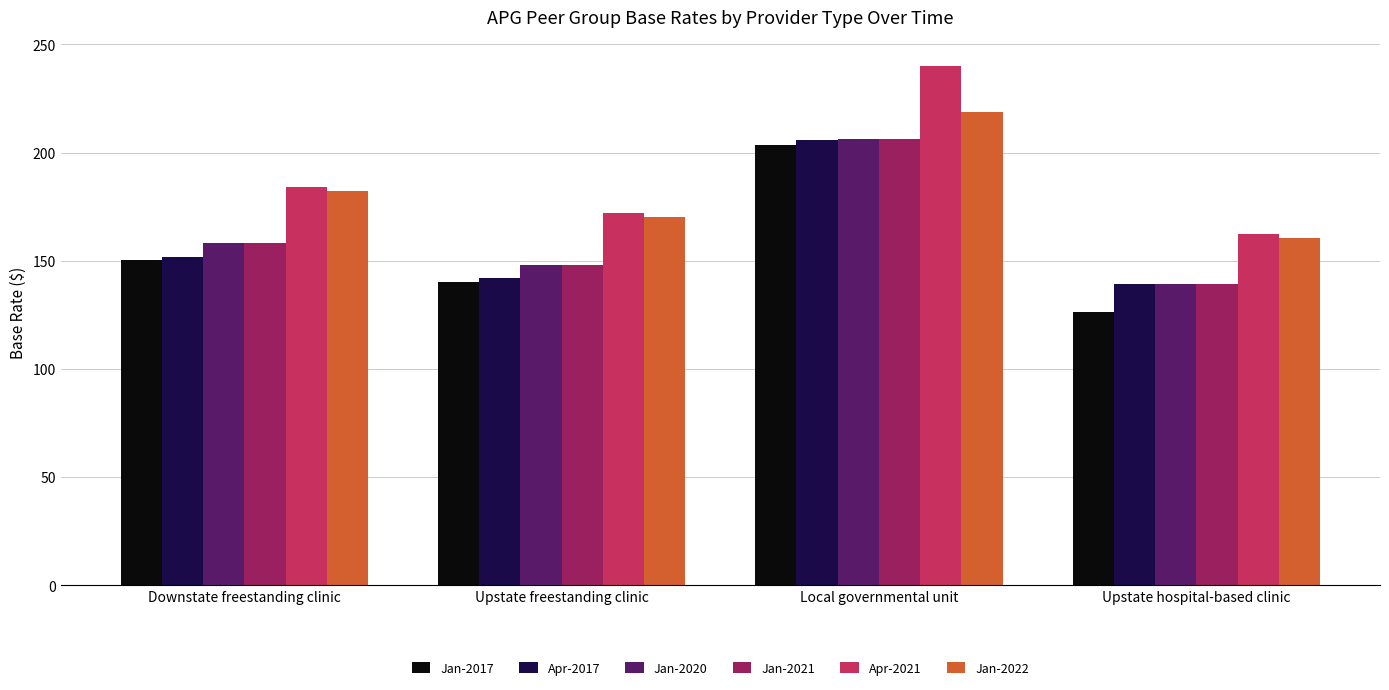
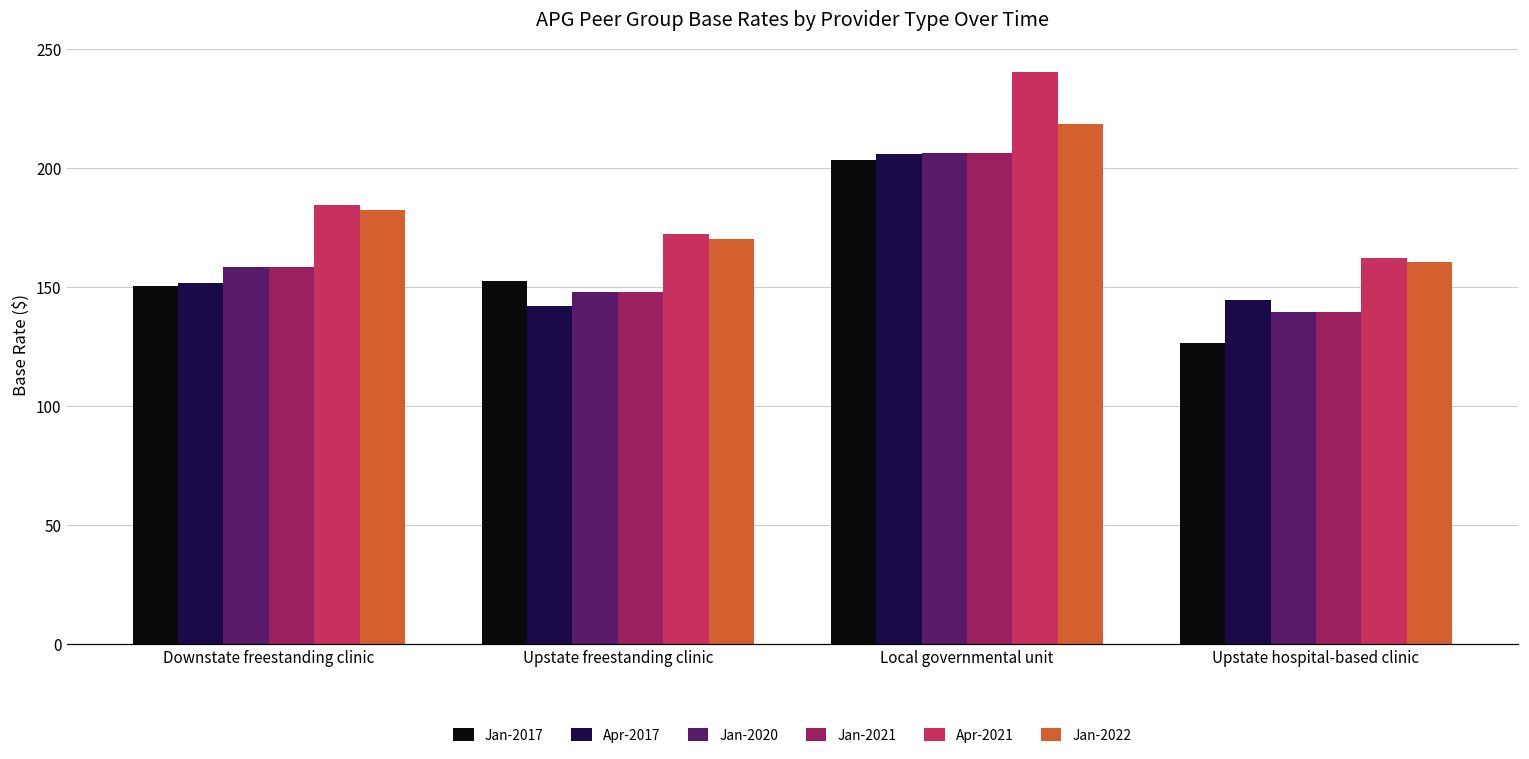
  {
    "Jan-2017": {
      "Downstate freestanding clinic": 150,
-     "Upstate freestanding clinic": 140,
+     "Upstate freestanding clinic": 153,
      "Local governmental unit": 203,
      "Upstate hospital-based clinic": 127
    },
    "Apr-2017": {
      "Downstate freestanding clinic": 152,
      "Upstate freestanding clinic": 142,
      "Local governmental unit": 206,
-     "Upstate hospital-based clinic": 139
+     "Upstate hospital-based clinic": 145
    },
    "Jan-2020": {
      "Downstate freestanding clinic": 158,
      "Upstate freestanding clinic": 148,
      "Local governmental unit": 206,
      "Upstate hospital-based clinic": 139
    },
    "Jan-2022": {
      "Downstate freestanding clinic": 182,
      "Upstate freestanding clinic": 170,
      "Local governmental unit": 219,
      "Upstate hospital-based clinic": 160
    }
  }
